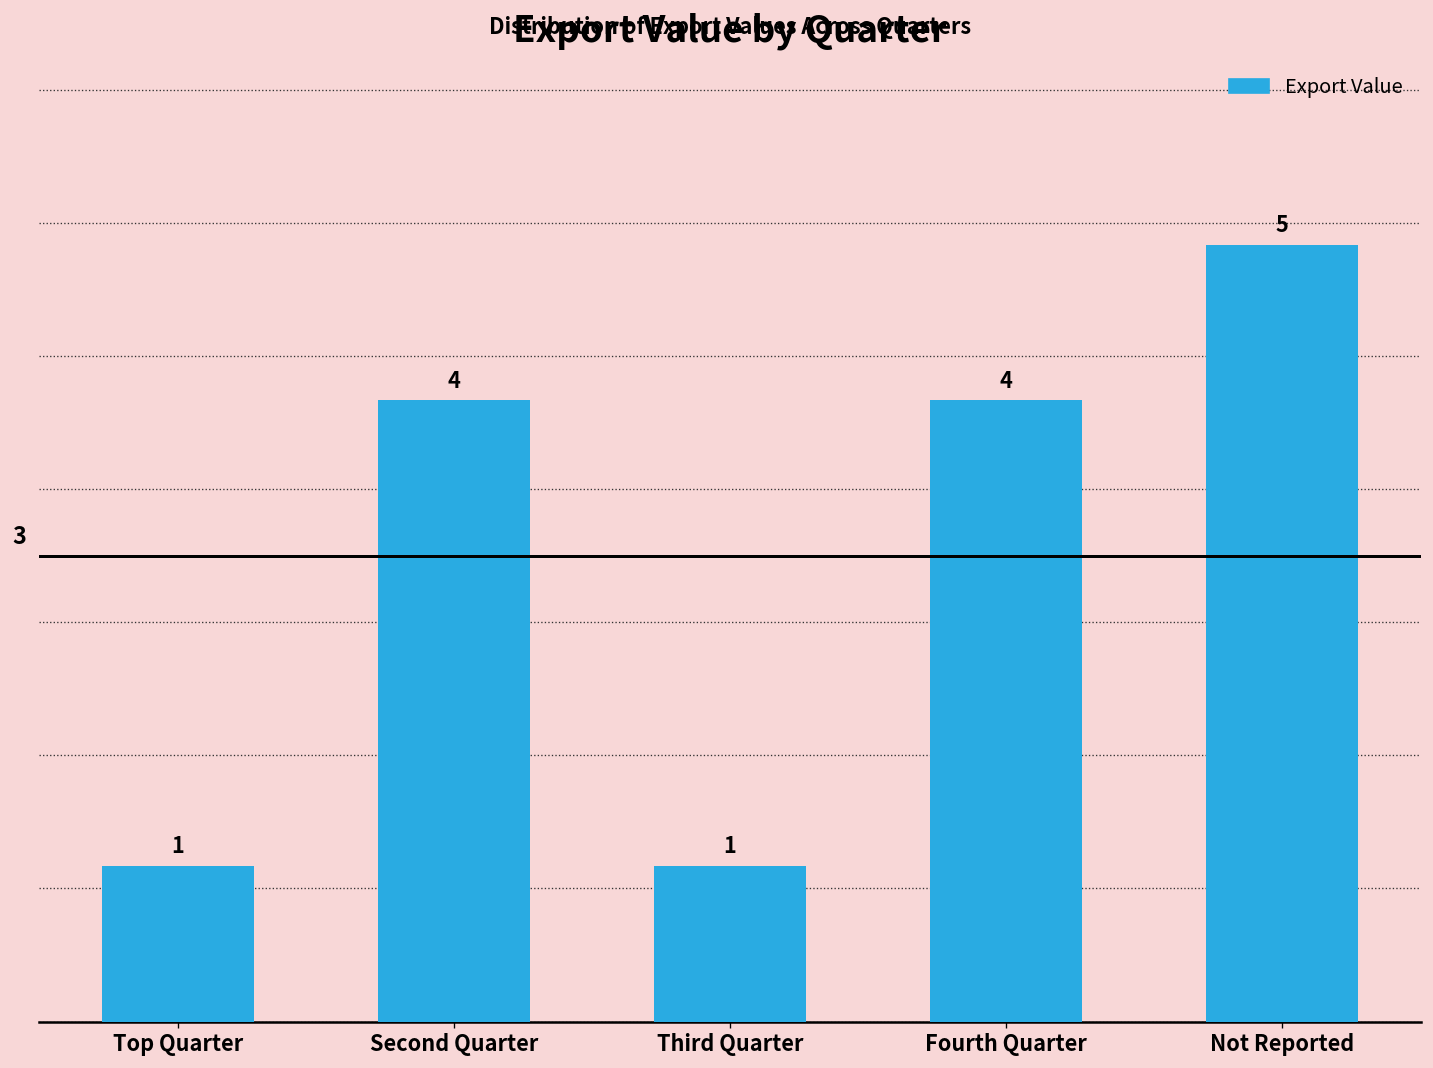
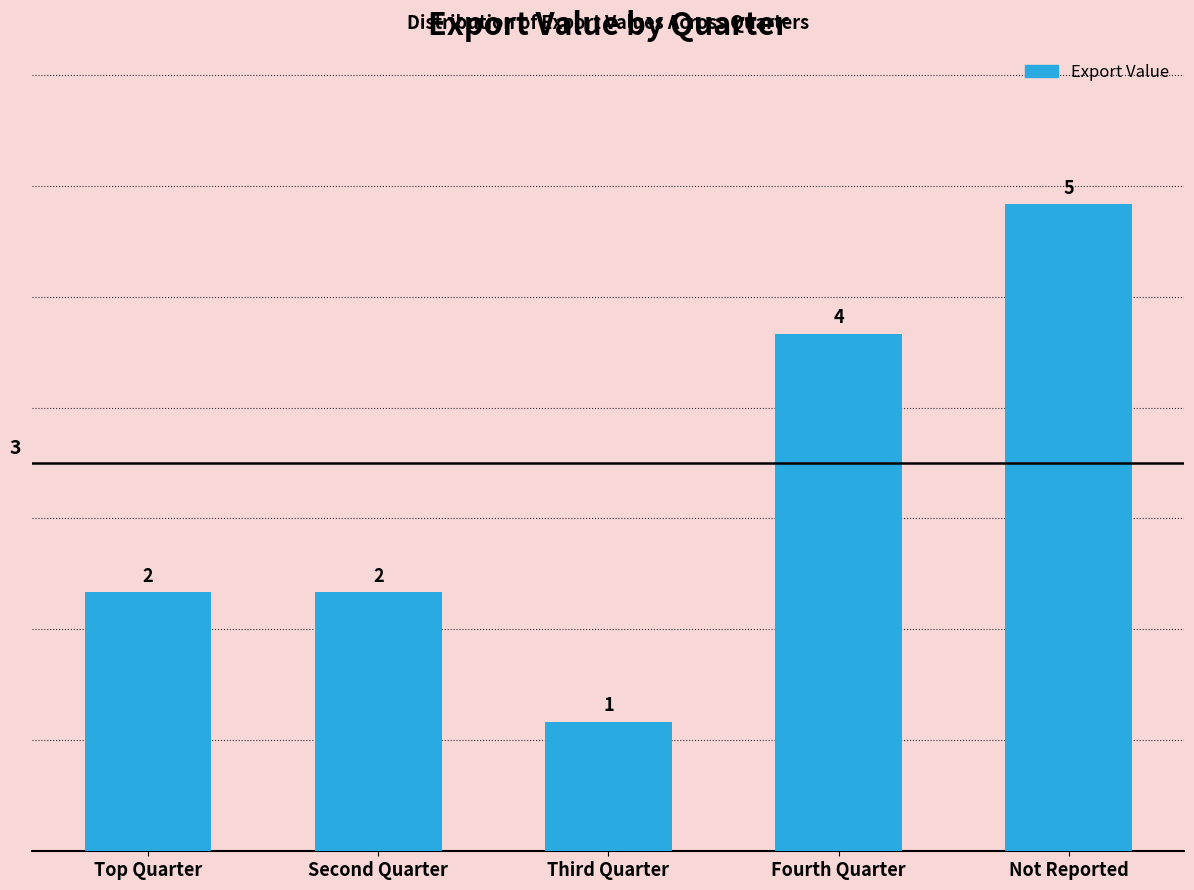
  {
-   "Top Quarter": 1,
-   "Second Quarter": 4,
+   "Top Quarter": 2,
+   "Second Quarter": 2,
    "Third Quarter": 1,
    "Fourth Quarter": 4,
    "Not Reported": 5
  }
